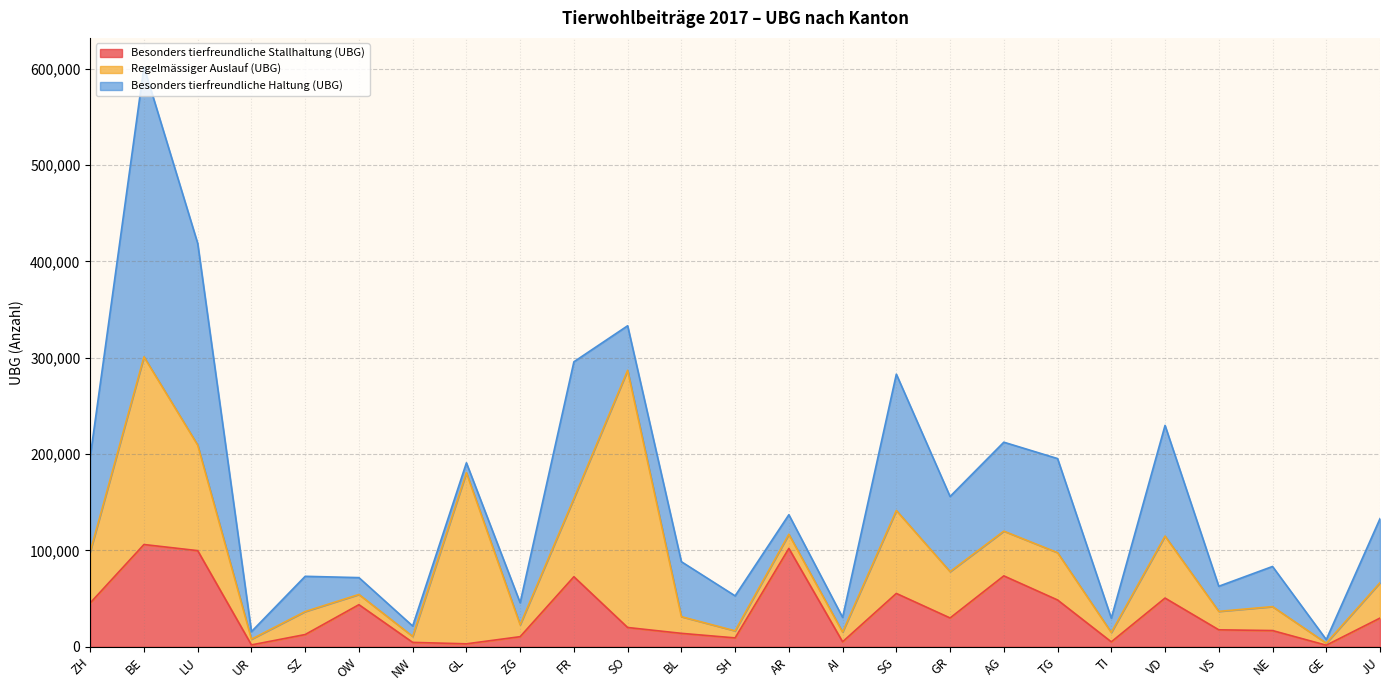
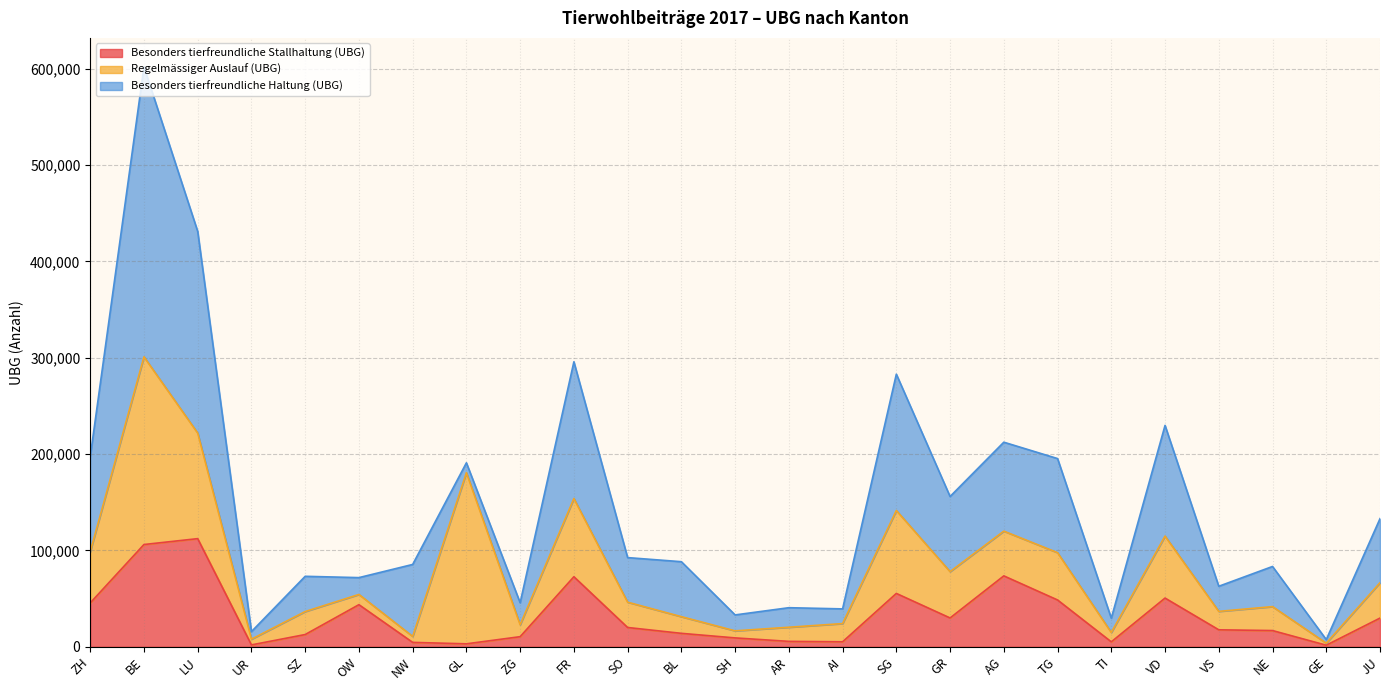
  {
    "Besonders tierfreundliche Stallhaltung (UBG)": {
      "ZH": "50,000",
      "BE": "110,000",
-     "LU": "100,000",
+     "LU": "110,000",
      "UR": "0",
      "SZ": "10,000",
      "OW": "40,000",
      "NW": "0",
      "GL": "0",
      "ZG": "10,000",
      "FR": "70,000",
      "SO": "20,000",
      "BL": "10,000",
      "SH": "10,000",
-     "AR": "100,000",
+     "AR": "10,000",
      "AI": "10,000",
      "SG": "60,000",
      "GR": "30,000",
      "AG": "70,000",
      "TG": "50,000",
      "TI": "10,000",
      "VD": "50,000",
      "VS": "20,000",
      "NE": "20,000",
      "JU": "30,000"
    },
    "Regelmässiger Auslauf (UBG)": {
      "ZH": "50,000",
      "BE": "190,000",
      "LU": "110,000",
      "UR": "10,000",
      "SZ": "20,000",
      "OW": "10,000",
      "NW": "10,000",
      "GL": "180,000",
      "ZG": "10,000",
      "FR": "80,000",
-     "SO": "270,000",
+     "SO": "30,000",
      "BL": "20,000",
      "SH": "10,000",
      "AR": "10,000",
-     "AI": "10,000",
+     "AI": "20,000",
      "SG": "90,000",
      "GR": "50,000",
      "AG": "50,000",
      "TG": "50,000",
      "TI": "10,000",
      "VD": "60,000",
      "VS": "20,000",
      "NE": "20,000",
      "JU": "40,000"
    },
    "Besonders tierfreundliche Haltung (UBG)": {
      "ZH": "100,000",
      "LU": "210,000",
      "UR": "10,000",
      "SZ": "40,000",
      "OW": "20,000",
-     "NW": "10,000",
+     "NW": "70,000",
      "GL": "10,000",
      "ZG": "20,000",
      "FR": "140,000",
      "SO": "50,000",
      "BL": "60,000",
-     "SH": "40,000",
+     "SH": "20,000",
      "AR": "20,000",
      "AI": "20,000",
      "SG": "140,000",
      "GR": "80,000",
      "AG": "90,000",
      "TG": "100,000",
      "TI": "10,000",
      "VD": "110,000",
      "VS": "30,000",
      "NE": "40,000",
      "GE": "0",
      "JU": "70,000"
    }
  }
